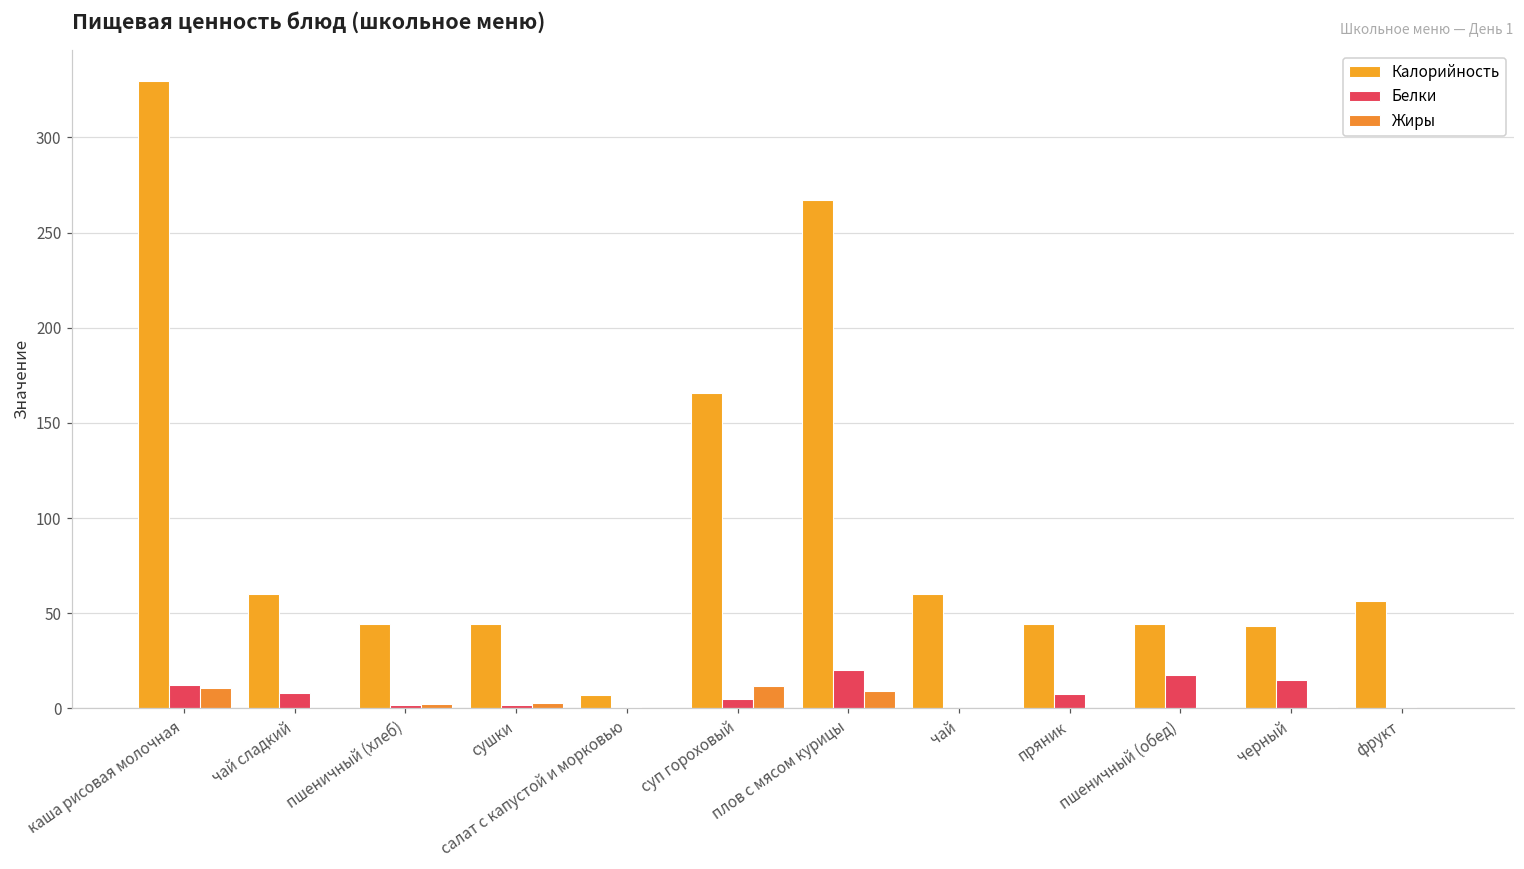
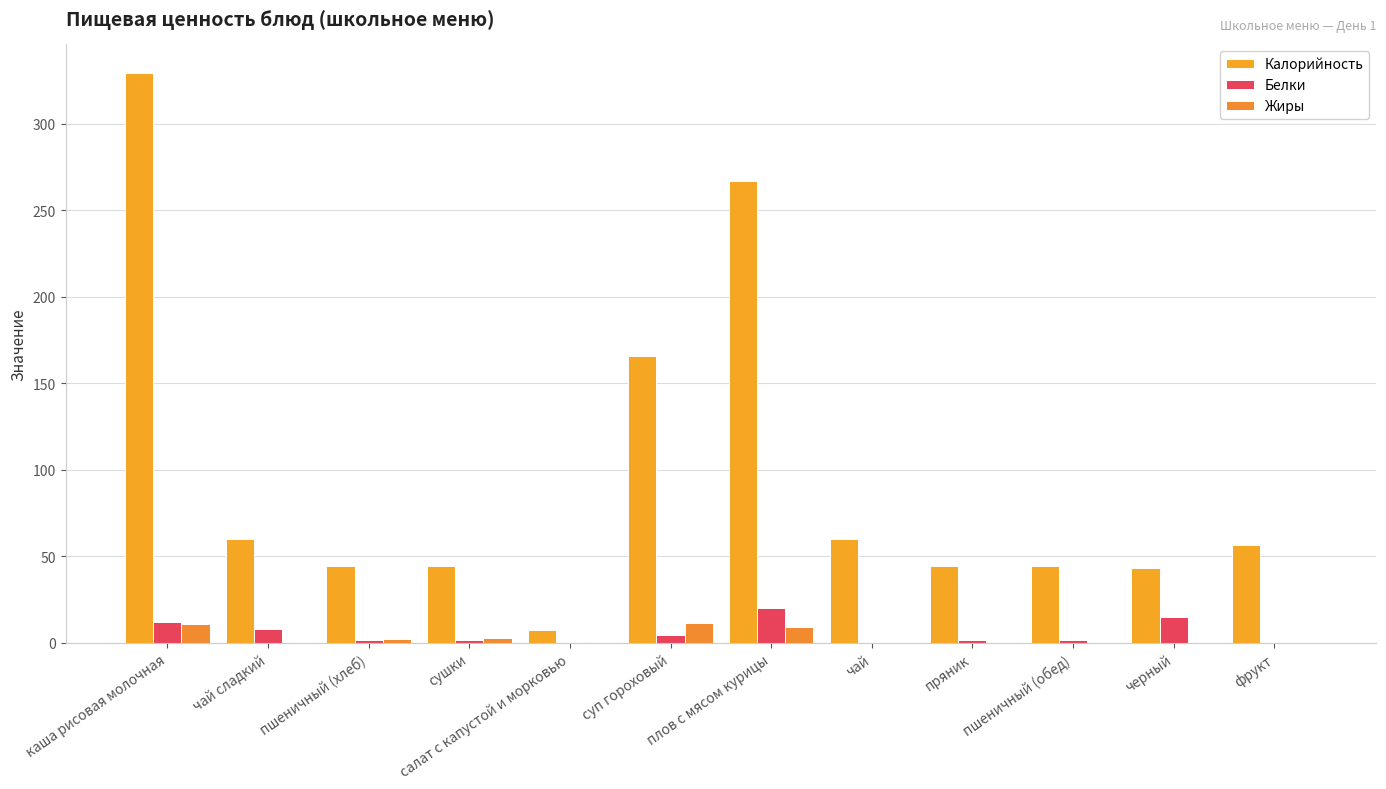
  {
    "Белки": {
      "каша рисовая молочная": 12,
      "чай сладкий": 8,
      "пшеничный (хлеб)": 2,
      "сушки": 2,
      "суп гороховый": 5,
      "плов с мясом курицы": 20,
-     "пряник": 8,
-     "пшеничный (обед)": 18,
+     "пряник": 2,
+     "пшеничный (обед)": 2,
      "черный": 15
    }
  }
